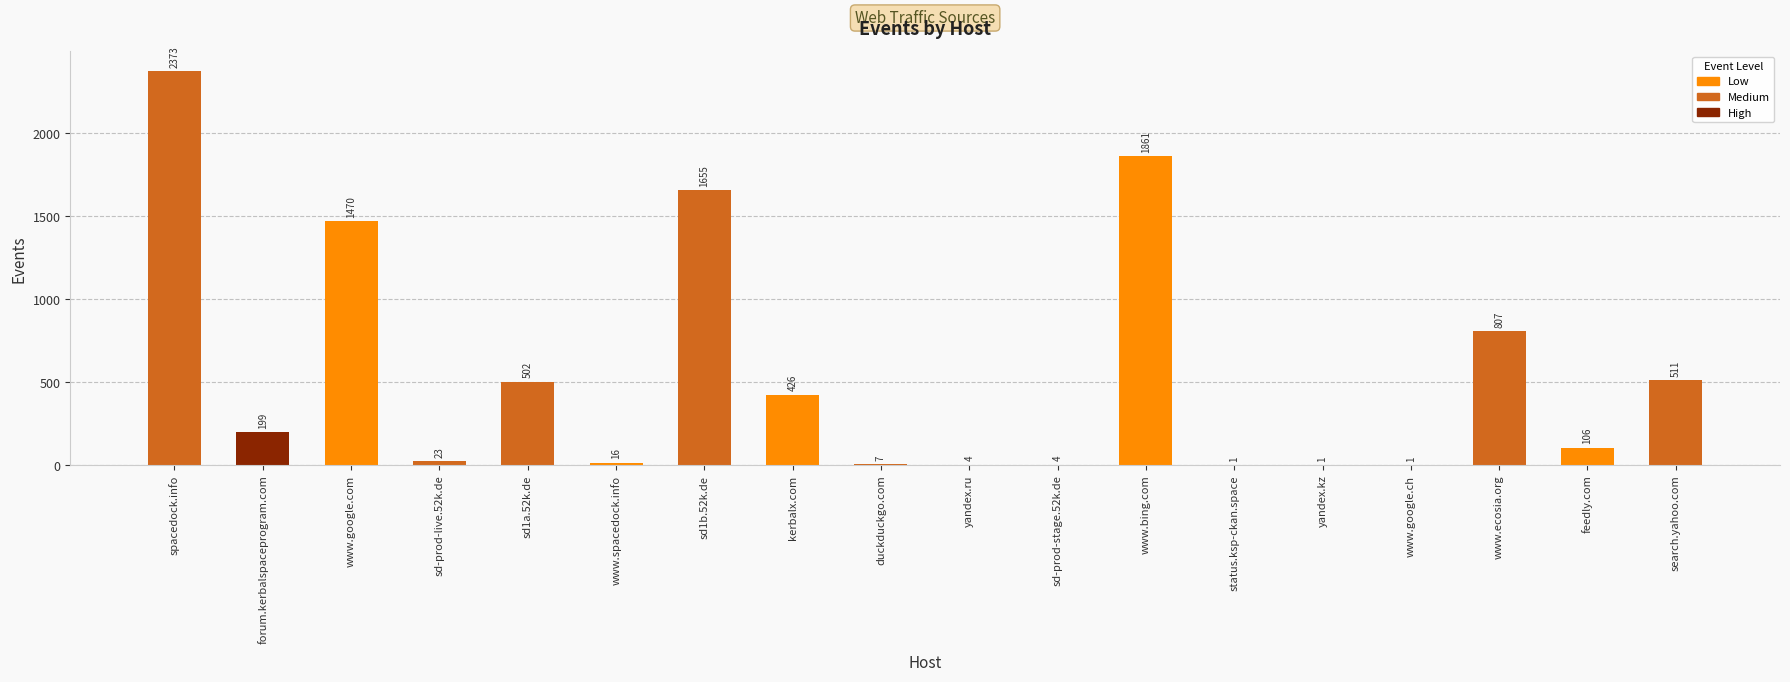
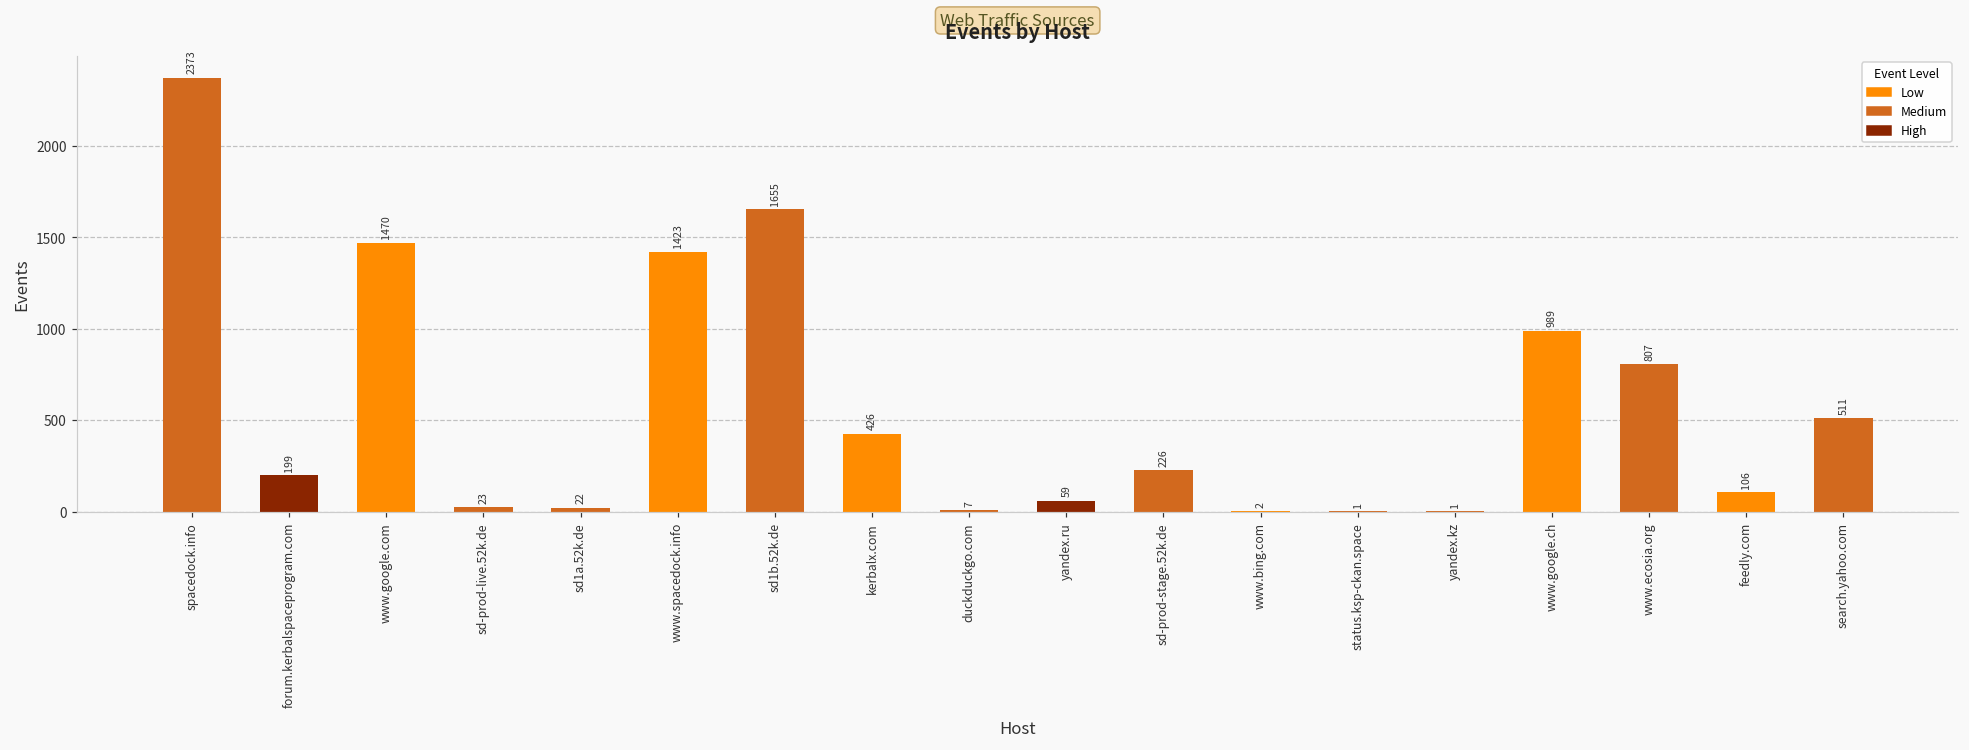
  {
    "spacedock.info": 2373,
    "forum.kerbalspaceprogram.com": 199,
    "www.google.com": 1470,
    "sd-prod-live.52k.de": 23,
-   "sd1a.52k.de": 502,
-   "www.spacedock.info": 16,
+   "sd1a.52k.de": 22,
+   "www.spacedock.info": 1423,
    "sd1b.52k.de": 1655,
    "kerbalx.com": 426,
    "duckduckgo.com": 7,
-   "yandex.ru": 4,
-   "sd-prod-stage.52k.de": 4,
-   "www.bing.com": 1861,
+   "yandex.ru": 59,
+   "sd-prod-stage.52k.de": 226,
+   "www.bing.com": 2,
    "status.ksp-ckan.space": 1,
    "yandex.kz": 1,
-   "www.google.ch": 1,
+   "www.google.ch": 989,
    "www.ecosia.org": 807,
    "feedly.com": 106,
    "search.yahoo.com": 511
  }
